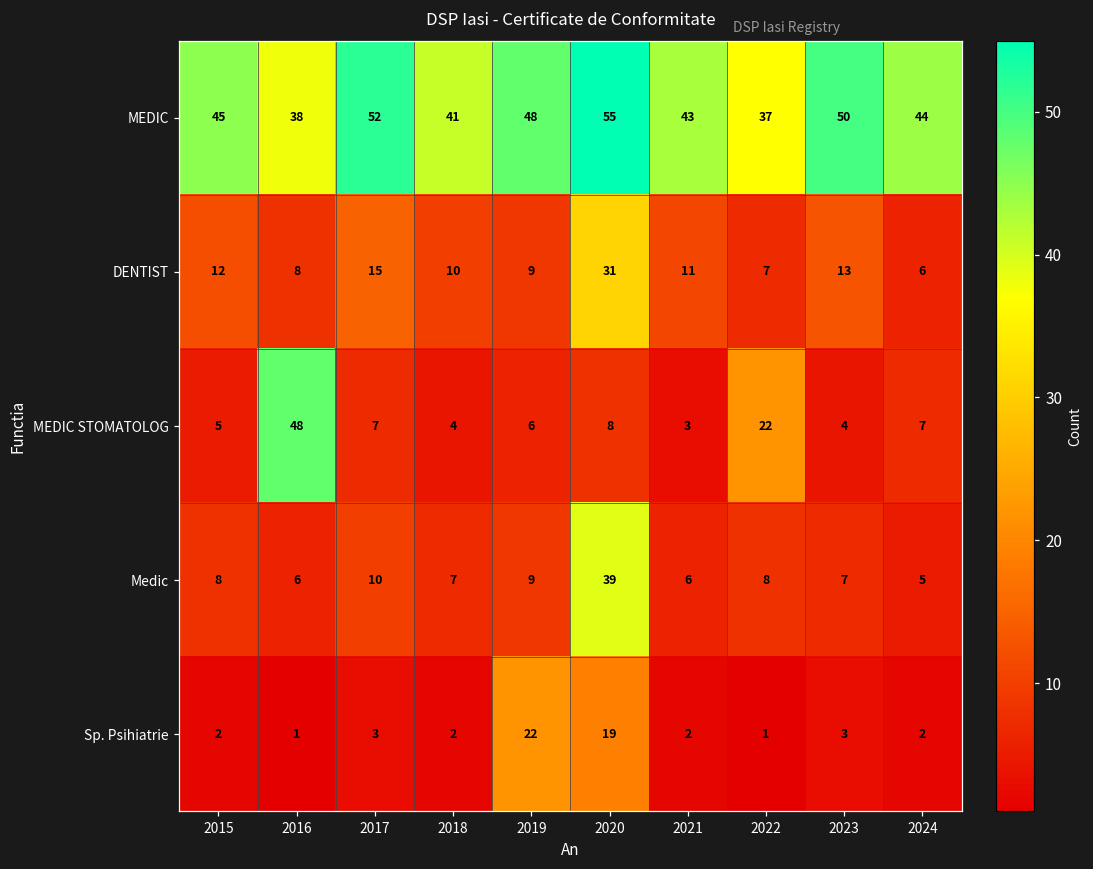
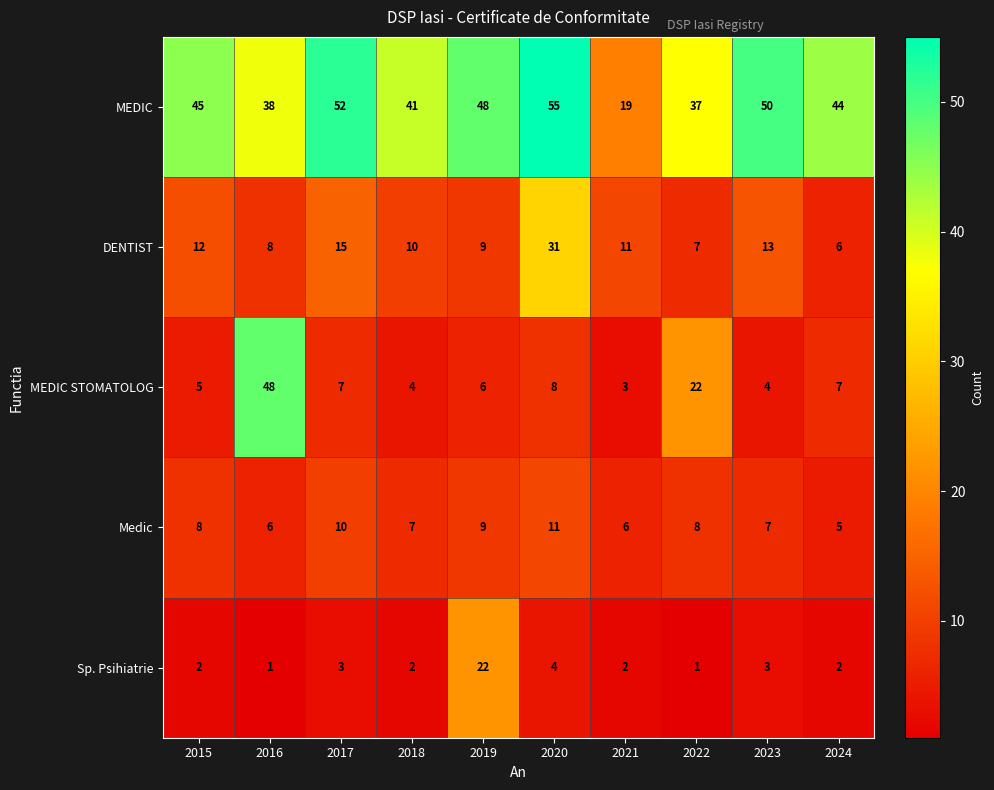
  {
    "MEDIC": {
      "2015": 45,
      "2016": 38,
      "2017": 52,
      "2018": 41,
      "2019": 48,
      "2020": 55,
-     "2021": 43,
+     "2021": 19,
      "2022": 37,
      "2023": 50,
      "2024": 44
    },
    "DENTIST": {
      "2015": 12,
      "2016": 8,
      "2017": 15,
      "2018": 10,
      "2019": 9,
      "2020": 31,
      "2021": 11,
      "2022": 7,
      "2023": 13,
      "2024": 6
    },
    "MEDIC STOMATOLOG": {
      "2015": 5,
      "2016": 48,
      "2017": 7,
      "2018": 4,
      "2019": 6,
      "2020": 8,
      "2021": 3,
      "2022": 22,
      "2023": 4,
      "2024": 7
    },
    "Medic": {
      "2015": 8,
      "2016": 6,
      "2017": 10,
      "2018": 7,
      "2019": 9,
-     "2020": 39,
+     "2020": 11,
      "2021": 6,
      "2022": 8,
      "2023": 7,
      "2024": 5
    },
    "Sp. Psihiatrie": {
      "2015": 2,
      "2016": 1,
      "2017": 3,
      "2018": 2,
      "2019": 22,
-     "2020": 19,
+     "2020": 4,
      "2021": 2,
      "2022": 1,
      "2023": 3,
      "2024": 2
    }
  }
